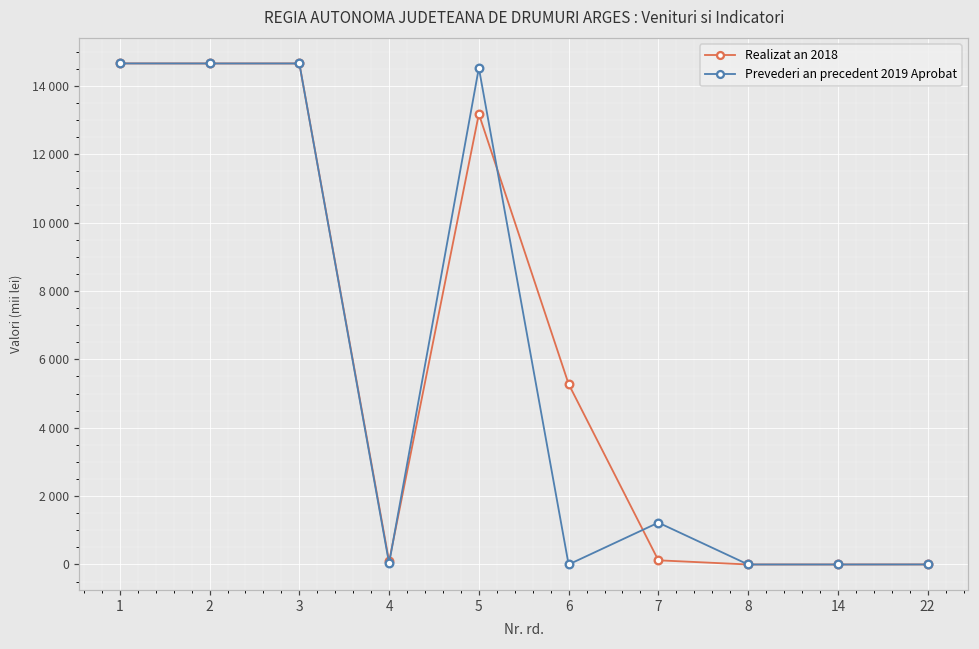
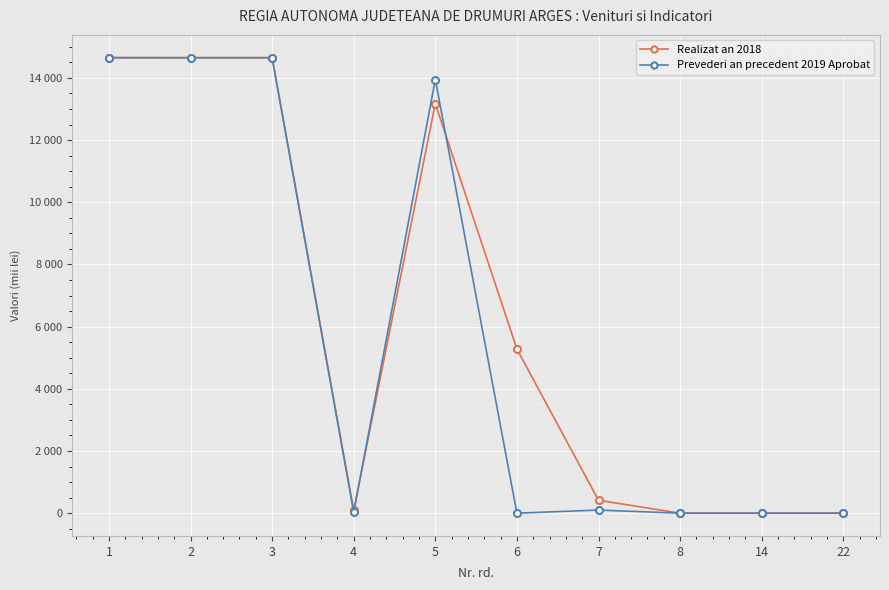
  {
    "Realizat an 2018": {
      "5": 13200,
      "6": 5300,
-     "7": 100
+     "7": 400
    },
    "Prevederi an precedent 2019 Aprobat": {
-     "5": 14500,
+     "5": 13900,
      "6": 0,
-     "7": 1200
+     "7": 100
    }
  }
